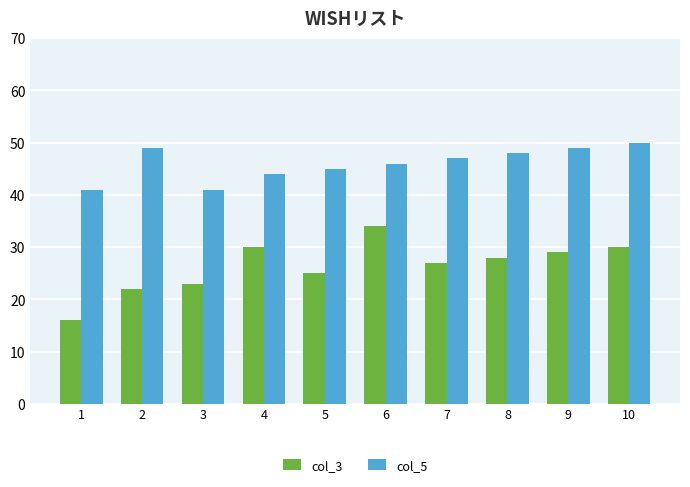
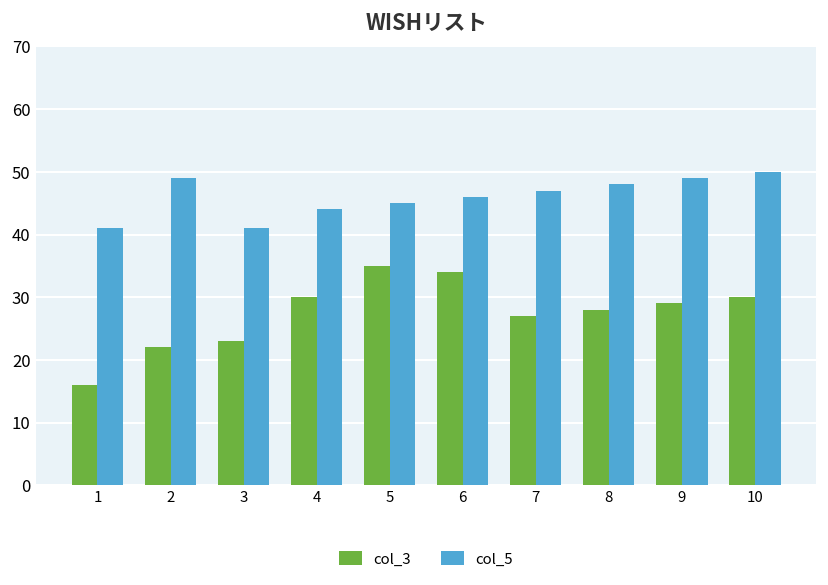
  {
    "col_3": {
      "1": 16,
      "2": 22,
      "3": 23,
      "4": 30,
-     "5": 25,
+     "5": 35,
      "6": 34,
      "7": 27,
      "8": 28,
      "9": 29,
      "10": 30
    },
    "col_5": {
      "1": 41,
      "2": 49,
      "3": 41,
      "4": 44,
      "5": 45,
      "6": 46,
      "7": 47,
      "8": 48,
      "9": 49,
      "10": 50
    }
  }
